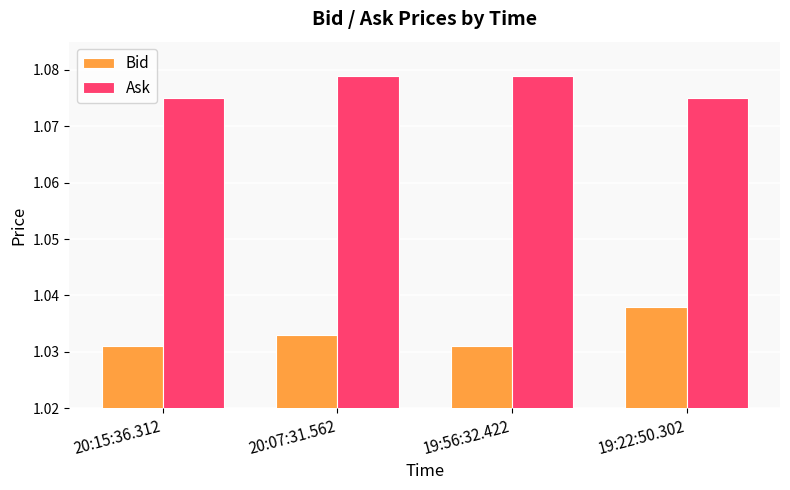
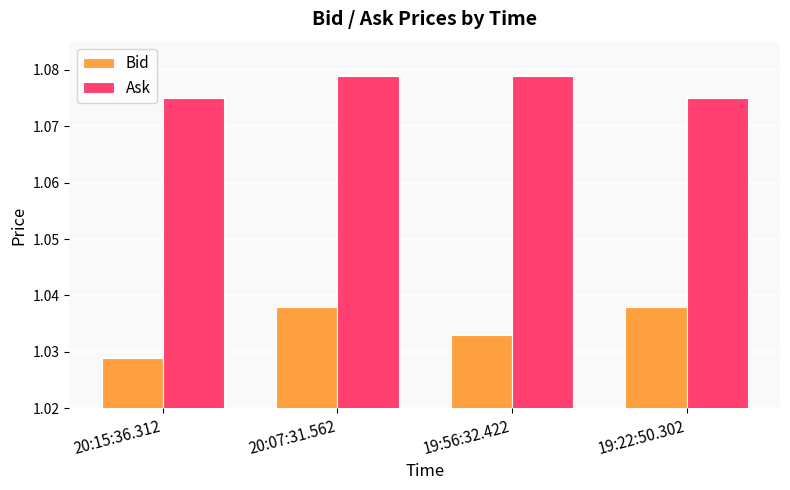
  {
    "Bid": {
-     "20:15:36.312": 1.031,
-     "20:07:31.562": 1.033,
-     "19:56:32.422": 1.031,
+     "20:15:36.312": 1.029,
+     "20:07:31.562": 1.038,
+     "19:56:32.422": 1.033,
      "19:22:50.302": 1.038
    },
    "Ask": {
      "20:15:36.312": 1.075,
      "20:07:31.562": 1.079,
      "19:56:32.422": 1.079,
      "19:22:50.302": 1.075
    }
  }
